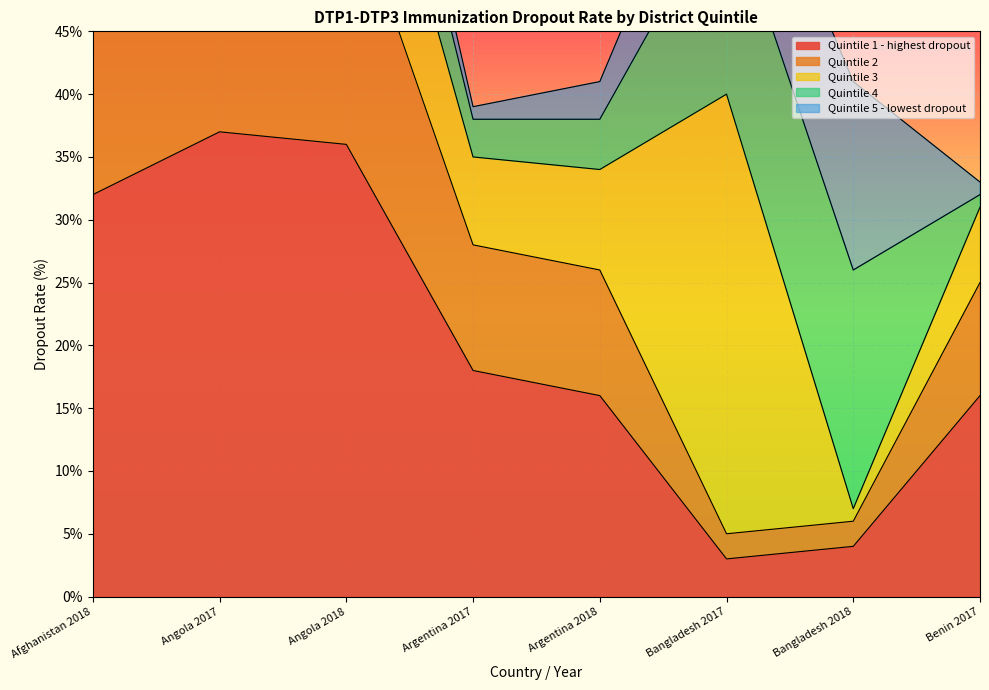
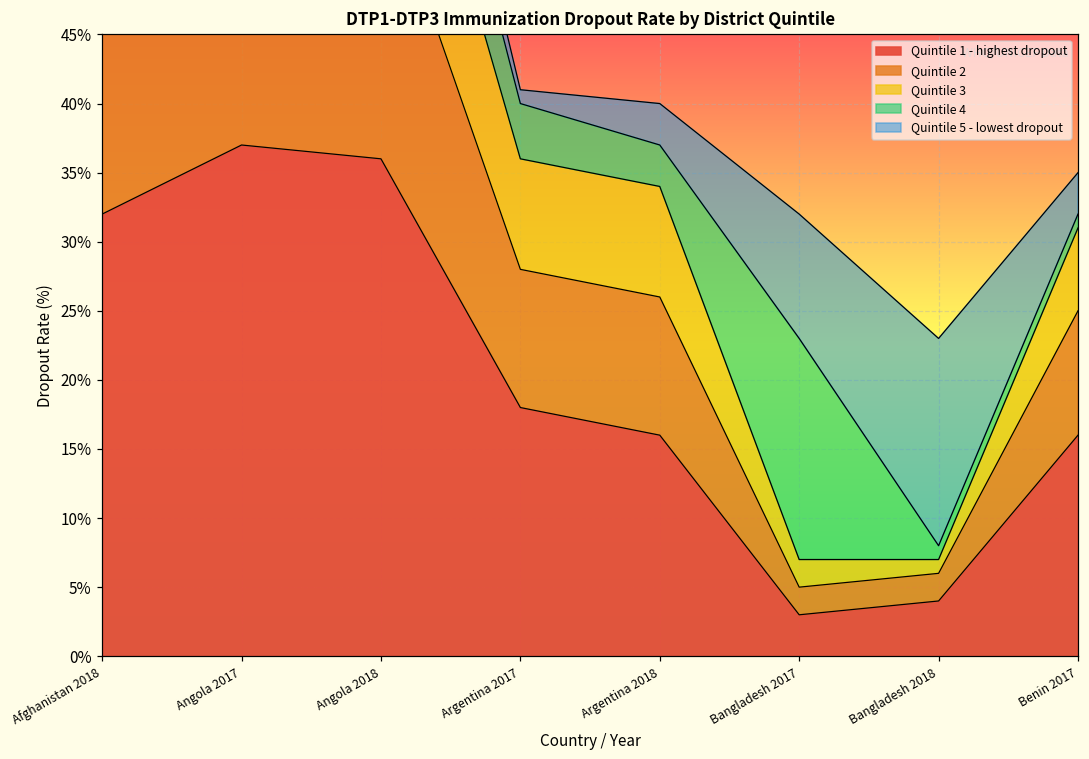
  {
    "Quintile 3": {
-     "Argentina 2017": "7%",
+     "Argentina 2017": "8%",
      "Argentina 2018": "8%",
-     "Bangladesh 2017": "35%",
+     "Bangladesh 2017": "2%",
      "Bangladesh 2018": "1%",
      "Benin 2017": "6%"
    },
    "Quintile 4": {
-     "Argentina 2017": "3%",
-     "Argentina 2018": "4%",
-     "Bangladesh 2018": "19%",
+     "Argentina 2017": "4%",
+     "Argentina 2018": "3%",
+     "Bangladesh 2018": "1%",
      "Benin 2017": "1%"
    },
    "Quintile 5 - lowest dropout": {
      "Argentina 2017": "1%",
      "Argentina 2018": "3%",
-     "Benin 2017": "1%"
+     "Benin 2017": "3%"
    }
  }
